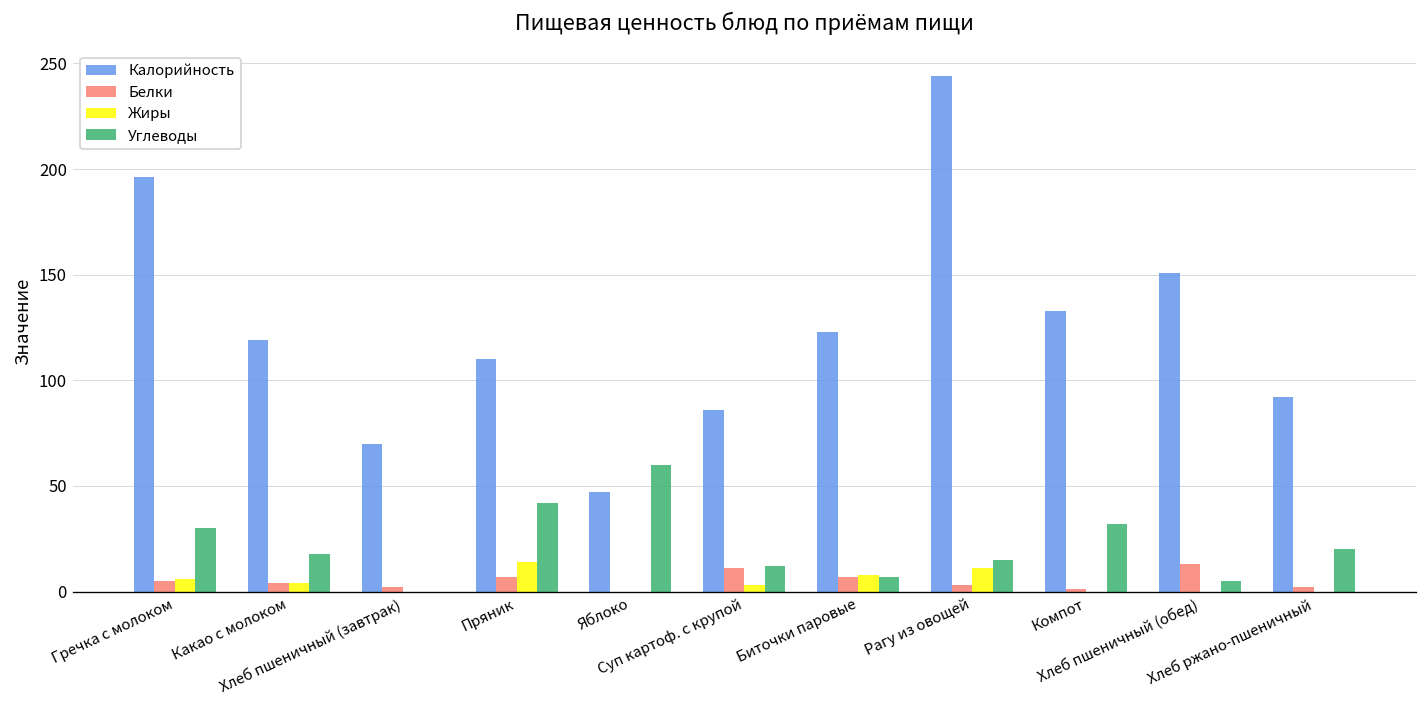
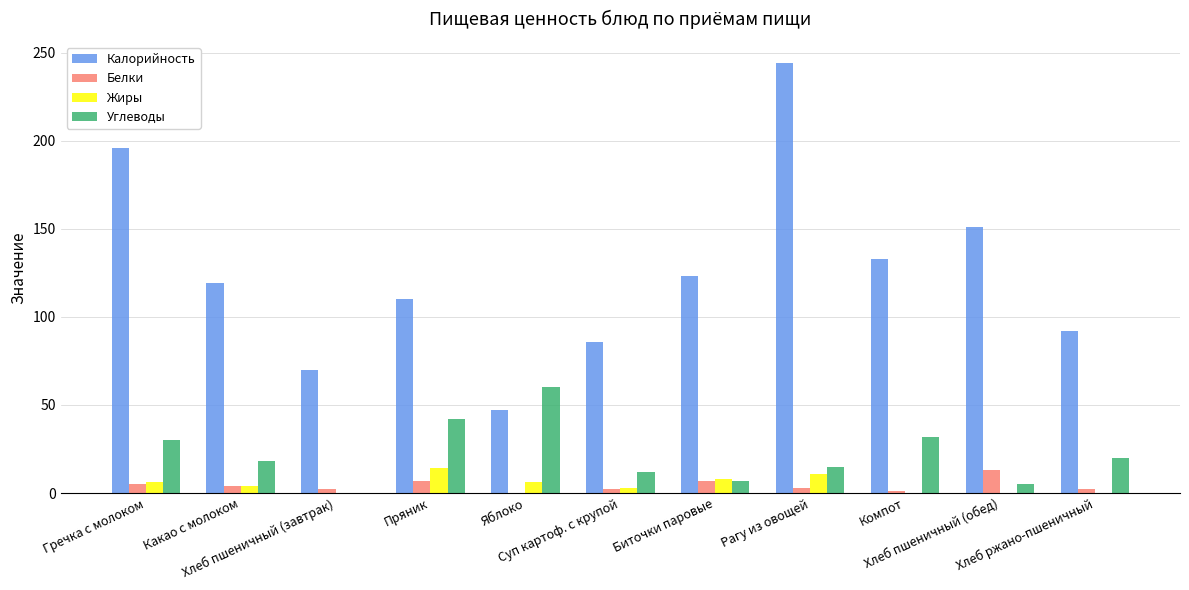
  {
    "Калорийность": {
      "Гречка с молоком": 196,
      "Какао с молоком": 119,
      "Хлеб пшеничный (завтрак)": 70,
      "Пряник": 110,
      "Яблоко": 47,
      "Суп картоф. с крупой": 86,
      "Биточки паровые": 123,
      "Рагу из овощей": 244,
      "Компот": 133,
      "Хлеб пшеничный (обед)": 151,
      "Хлеб ржано-пшеничный": 92
    },
    "Белки": {
      "Гречка с молоком": 5,
      "Какао с молоком": 4,
      "Хлеб пшеничный (завтрак)": 2,
      "Пряник": 7,
      "Яблоко": 0,
-     "Суп картоф. с крупой": 11,
+     "Суп картоф. с крупой": 2,
      "Биточки паровые": 7,
      "Рагу из овощей": 3,
      "Хлеб пшеничный (обед)": 13,
      "Хлеб ржано-пшеничный": 2
    },
    "Жиры": {
      "Гречка с молоком": 6,
      "Какао с молоком": 4,
      "Хлеб пшеничный (завтрак)": 0,
      "Пряник": 14,
-     "Яблоко": 0,
+     "Яблоко": 6,
      "Суп картоф. с крупой": 3,
      "Биточки паровые": 8,
      "Рагу из овощей": 11,
      "Компот": 0,
      "Хлеб пшеничный (обед)": 0,
      "Хлеб ржано-пшеничный": 0
    },
    "Углеводы": {
      "Гречка с молоком": 30,
      "Какао с молоком": 18,
      "Хлеб пшеничный (завтрак)": 0,
      "Пряник": 42,
      "Яблоко": 60,
      "Суп картоф. с крупой": 12,
      "Биточки паровые": 7,
      "Рагу из овощей": 15,
      "Компот": 32,
      "Хлеб пшеничный (обед)": 5,
      "Хлеб ржано-пшеничный": 20
    }
  }
